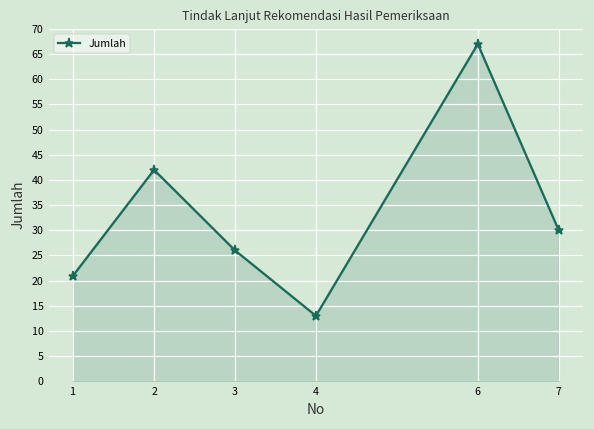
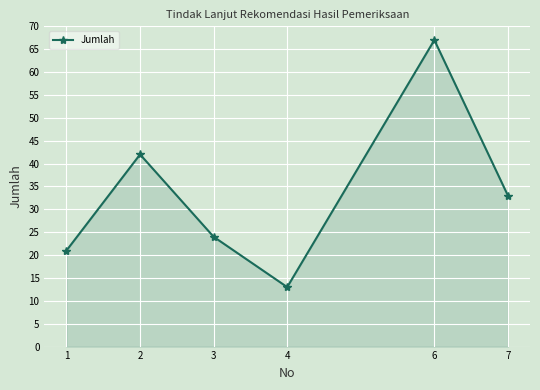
  {
    "1": 21,
    "2": 42,
-   "3": 26,
+   "3": 24,
    "4": 13,
    "6": 67,
-   "7": 30
+   "7": 33
  }
